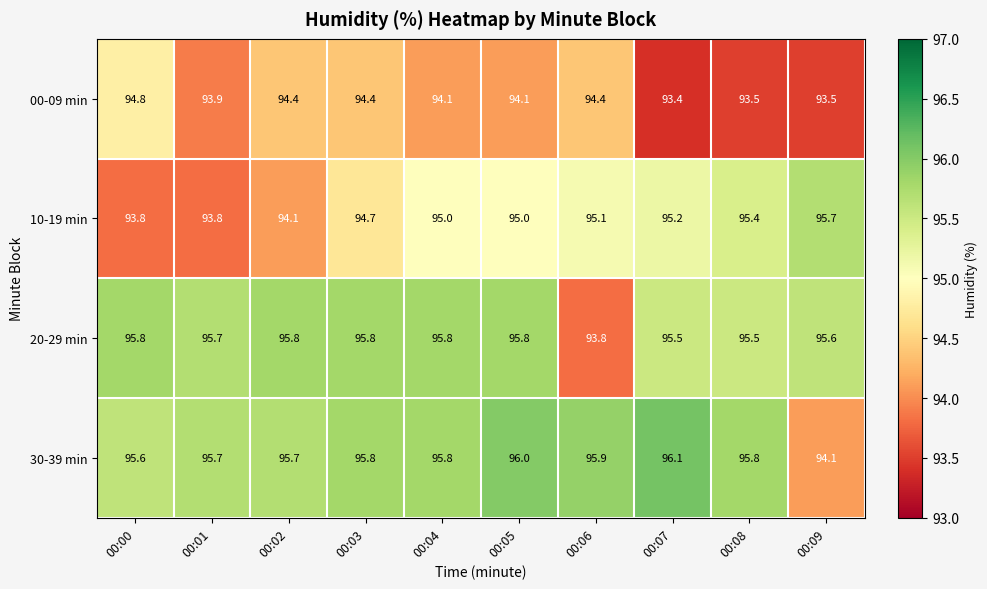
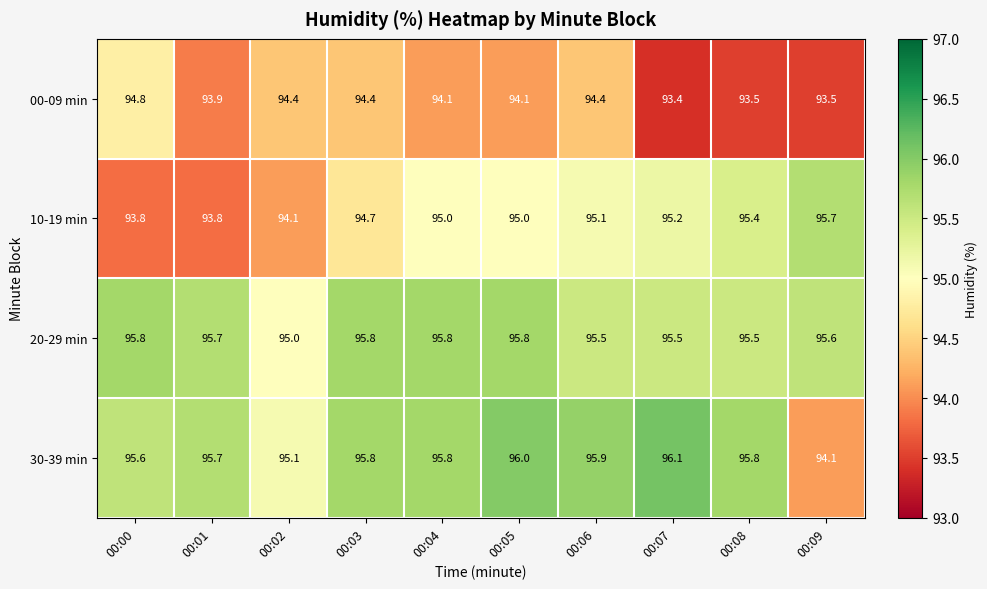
  {
    "00-09 min": {
      "00:00": 94.8,
      "00:01": 93.9,
      "00:02": 94.4,
      "00:03": 94.4,
      "00:04": 94.1,
      "00:05": 94.1,
      "00:06": 94.4,
      "00:07": 93.4,
      "00:08": 93.5,
      "00:09": 93.5
    },
    "10-19 min": {
      "00:00": 93.8,
      "00:01": 93.8,
      "00:02": 94.1,
      "00:03": 94.7,
      "00:04": 95.0,
      "00:05": 95.0,
      "00:06": 95.1,
      "00:07": 95.2,
      "00:08": 95.4,
      "00:09": 95.7
    },
    "20-29 min": {
      "00:00": 95.8,
      "00:01": 95.7,
-     "00:02": 95.8,
+     "00:02": 95.0,
      "00:03": 95.8,
      "00:04": 95.8,
      "00:05": 95.8,
-     "00:06": 93.8,
+     "00:06": 95.5,
      "00:07": 95.5,
      "00:08": 95.5,
      "00:09": 95.6
    },
    "30-39 min": {
      "00:00": 95.6,
      "00:01": 95.7,
-     "00:02": 95.7,
+     "00:02": 95.1,
      "00:03": 95.8,
      "00:04": 95.8,
      "00:05": 96.0,
      "00:06": 95.9,
      "00:07": 96.1,
      "00:08": 95.8,
      "00:09": 94.1
    }
  }
